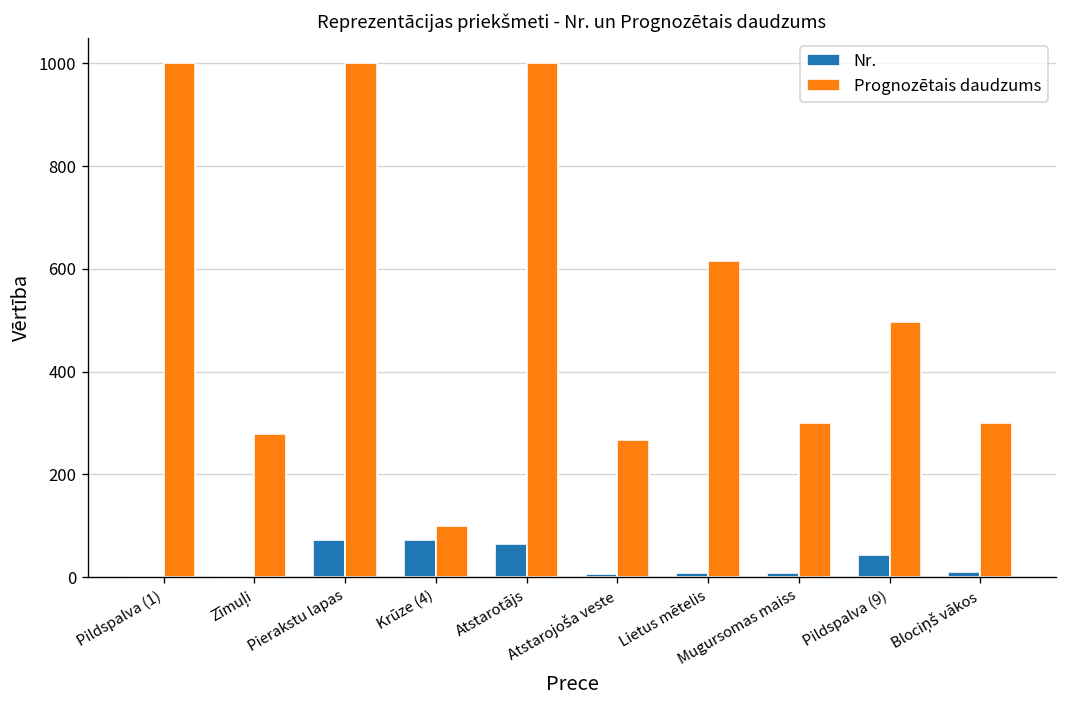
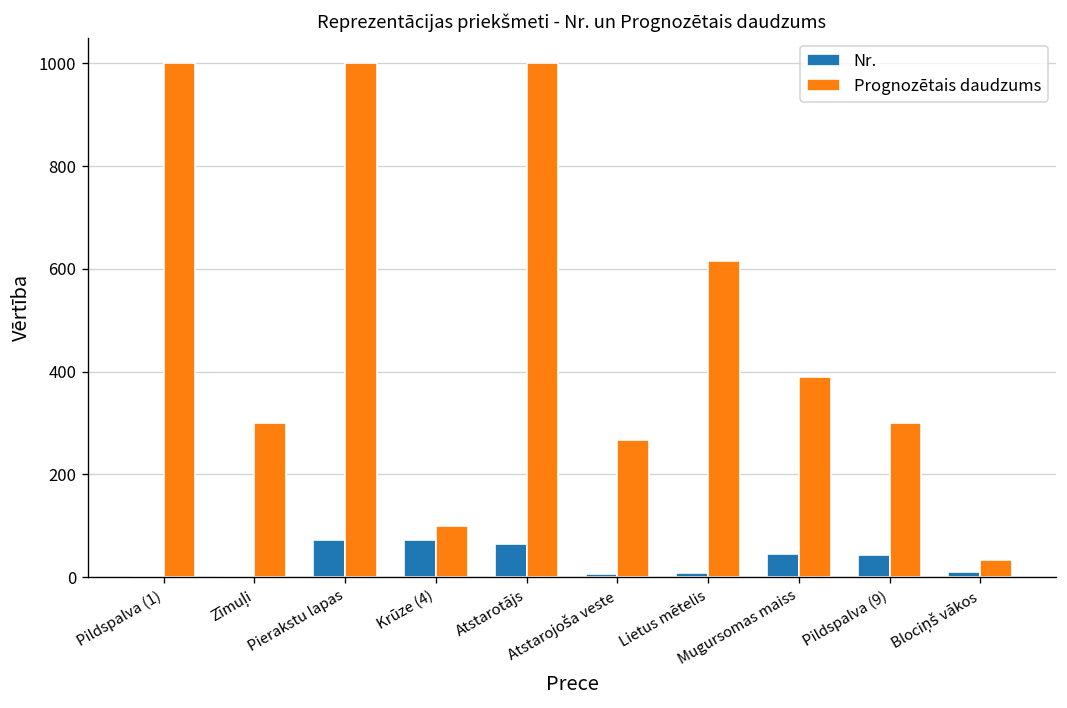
  {
    "Nr.": {
      "Pierakstu lapas": 70,
      "Krūze (4)": 70,
      "Atstarotājs": 60,
      "Atstarojoša veste": 10,
      "Lietus mētelis": 10,
-     "Mugursomas maiss": 10,
+     "Mugursomas maiss": 50,
      "Pildspalva (9)": 40,
      "Blociņš vākos": 10
    },
    "Prognozētais daudzums": {
      "Pildspalva (1)": 1000,
-     "Zīmuļi": 280,
+     "Zīmuļi": 300,
      "Pierakstu lapas": 1000,
      "Krūze (4)": 100,
      "Atstarotājs": 1000,
      "Atstarojoša veste": 270,
      "Lietus mētelis": 620,
-     "Mugursomas maiss": 300,
-     "Pildspalva (9)": 500,
-     "Blociņš vākos": 300
+     "Mugursomas maiss": 390,
+     "Pildspalva (9)": 300,
+     "Blociņš vākos": 30
    }
  }
